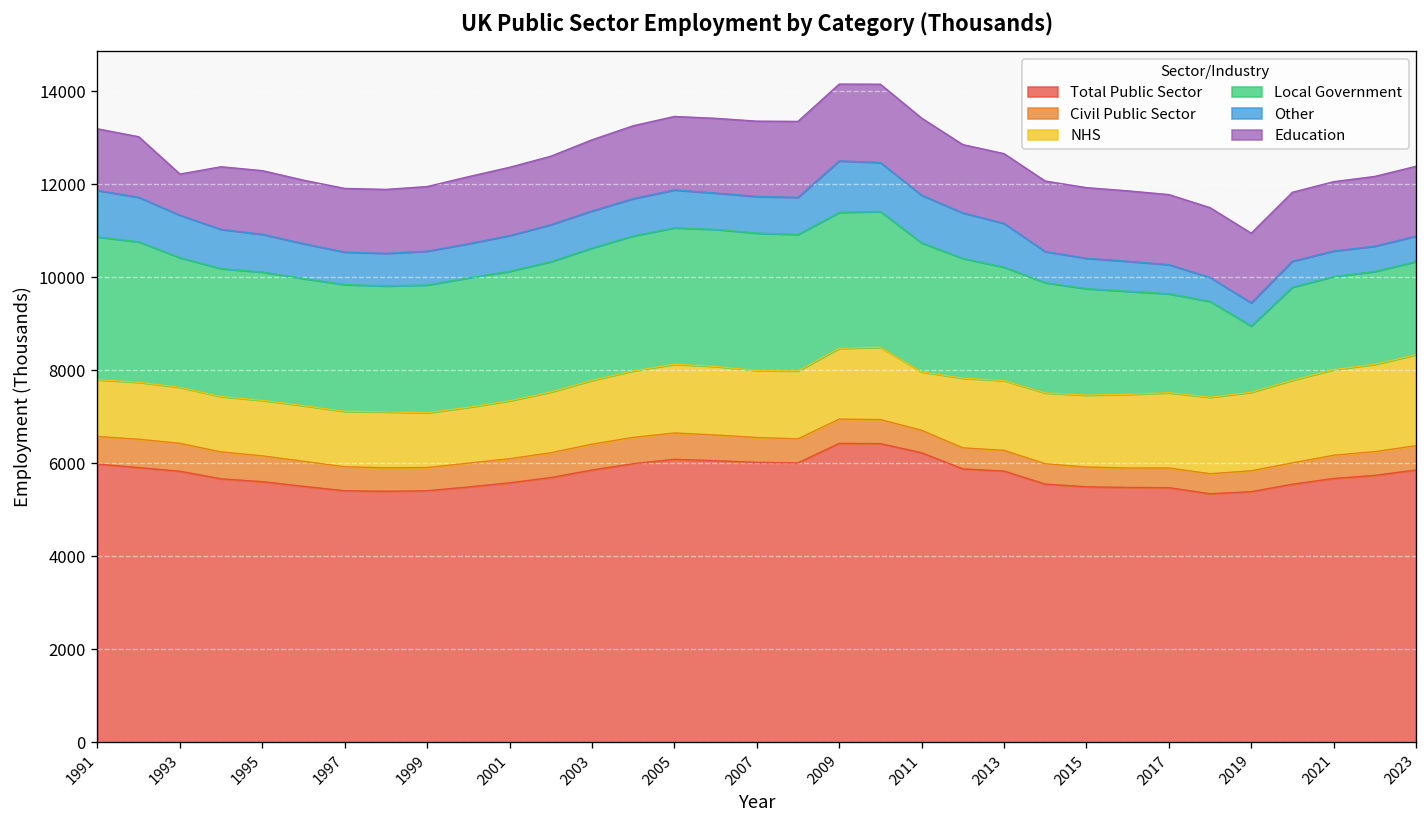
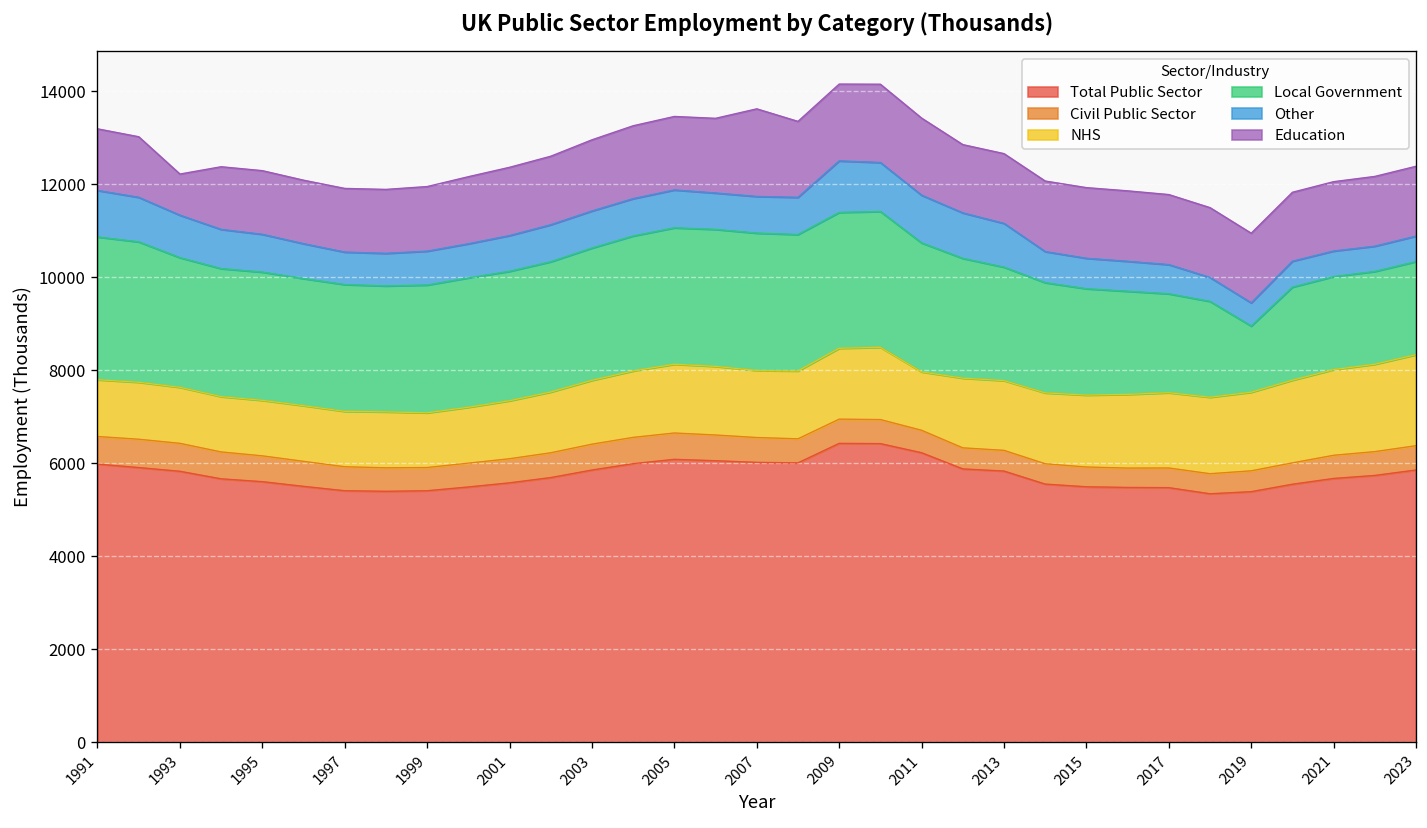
  {
    "NHS": {
      "1991": 1200,
      "1993": 1200,
      "1995": 1200,
      "1997": 1200,
      "1999": 1200,
      "2001": 1200,
      "2003": 1400,
      "2005": 1500,
      "2007": 1400,
      "2009": 1500,
      "2011": 1300,
      "2013": 1500,
      "2015": 1500,
      "2017": 1600,
      "2019": 1700,
      "2021": 1800,
      "2023": 2000
    },
    "Local Government": {
      "1991": 3100,
      "1993": 2800,
      "1995": 2800,
      "1997": 2700,
      "1999": 2700,
      "2001": 2800,
      "2003": 2800,
      "2005": 2900,
      "2007": 3000,
      "2009": 2900,
      "2011": 2800,
      "2013": 2400,
      "2015": 2300,
      "2017": 2100,
      "2019": 1400,
      "2021": 2000,
      "2023": 2000
    },
    "Other": {
      "1991": 1000,
      "1993": 900,
      "1995": 800,
      "1997": 700,
      "1999": 700,
      "2001": 800,
      "2003": 800,
      "2005": 800,
      "2007": 800,
      "2009": 1100,
      "2011": 1000,
      "2013": 900,
      "2015": 700,
      "2017": 600,
      "2019": 500,
      "2021": 500,
      "2023": 500
    },
    "Education": {
      "1991": 1300,
      "1993": 900,
      "1995": 1400,
      "1997": 1400,
      "1999": 1400,
      "2001": 1500,
      "2003": 1500,
      "2005": 1600,
-     "2007": 1600,
+     "2007": 1900,
      "2009": 1700,
      "2011": 1700,
      "2013": 1500,
      "2015": 1500,
      "2017": 1500,
      "2019": 1500,
      "2021": 1500,
      "2023": 1500
    }
  }
